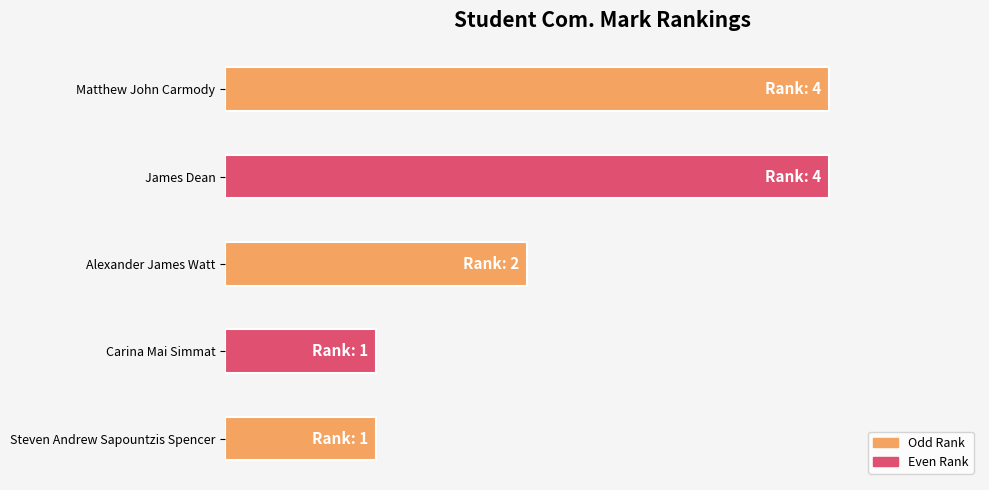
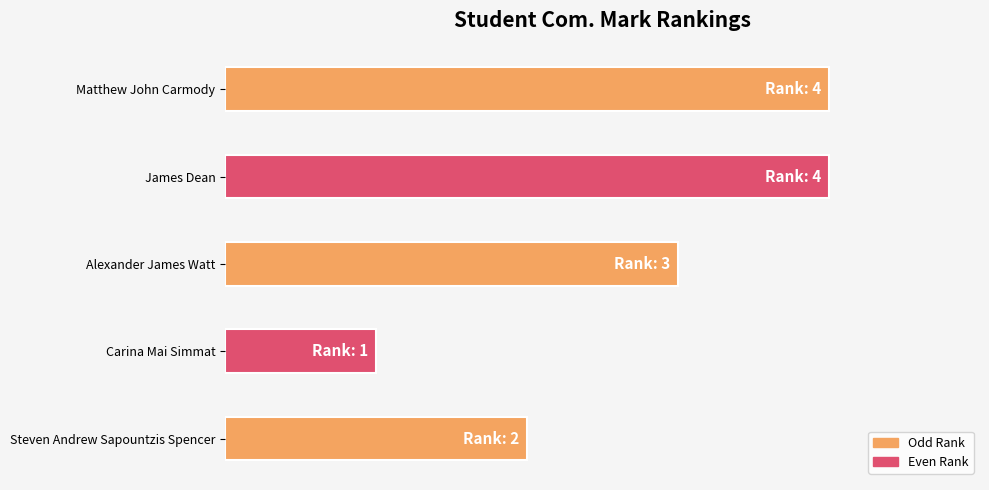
  {
    "Matthew John Carmody": 4,
    "James Dean": 4,
-   "Alexander James Watt": 2,
+   "Alexander James Watt": 3,
    "Carina Mai Simmat": 1,
-   "Steven Andrew Sapountzis Spencer": 1
+   "Steven Andrew Sapountzis Spencer": 2
  }
